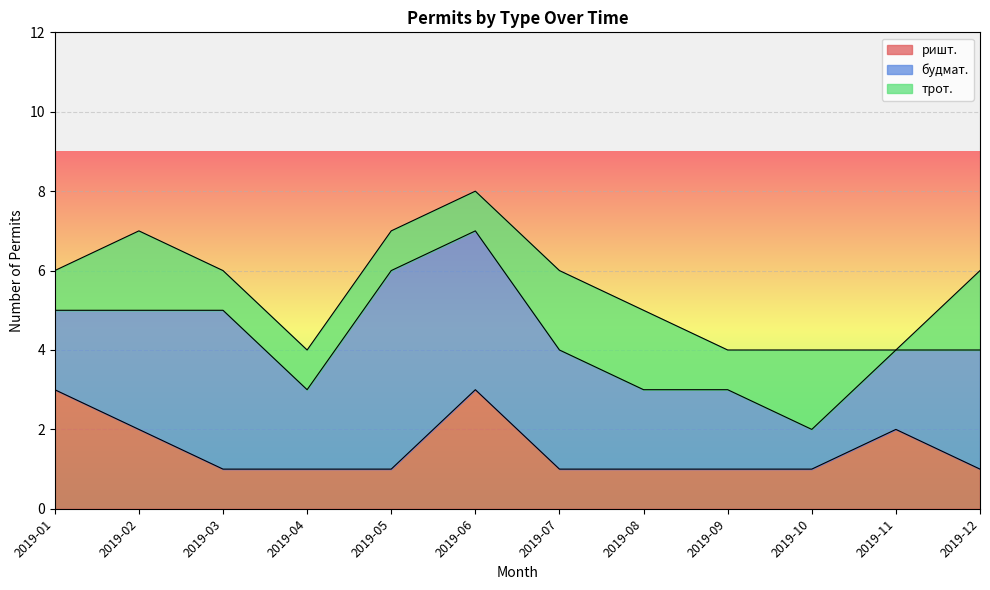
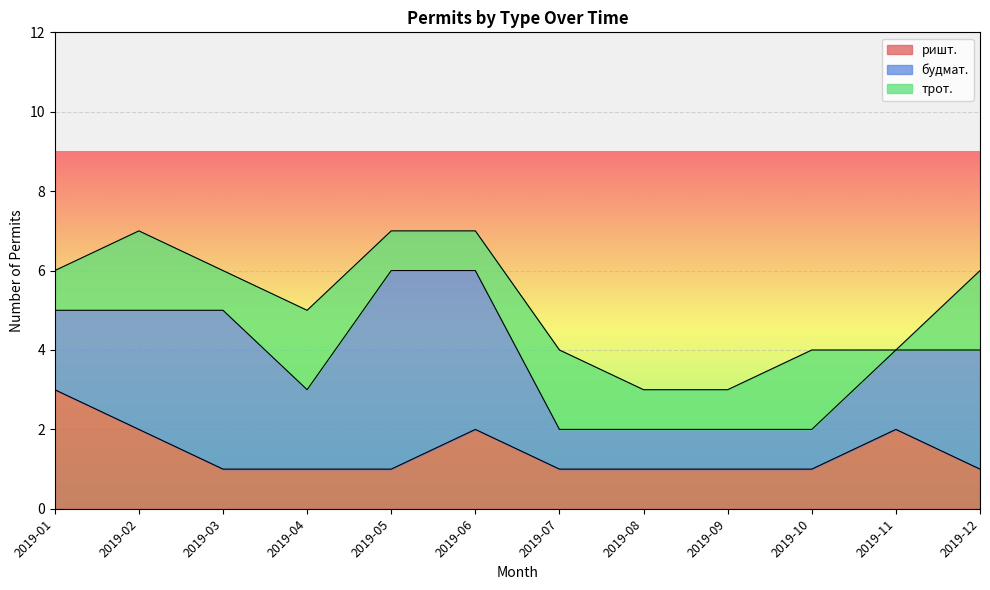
  {
    "ришт.": {
      "2019-01": 3,
      "2019-02": 2,
      "2019-03": 1,
      "2019-04": 1,
      "2019-05": 1,
-     "2019-06": 3,
+     "2019-06": 2,
      "2019-07": 1,
      "2019-08": 1,
      "2019-09": 1,
      "2019-10": 1,
      "2019-11": 2,
      "2019-12": 1
    },
    "будмат.": {
      "2019-01": 2,
      "2019-02": 3,
      "2019-03": 4,
      "2019-04": 2,
      "2019-05": 5,
      "2019-06": 4,
-     "2019-07": 3,
-     "2019-08": 2,
-     "2019-09": 2,
+     "2019-07": 1,
+     "2019-08": 1,
+     "2019-09": 1,
      "2019-10": 1,
      "2019-12": 3
    },
    "трот.": {
      "2019-01": 1,
      "2019-02": 2,
      "2019-03": 1,
-     "2019-04": 1,
+     "2019-04": 2,
      "2019-05": 1,
      "2019-06": 1,
      "2019-07": 2,
-     "2019-08": 2,
+     "2019-08": 1,
      "2019-09": 1,
      "2019-10": 2,
      "2019-12": 2
    }
  }
